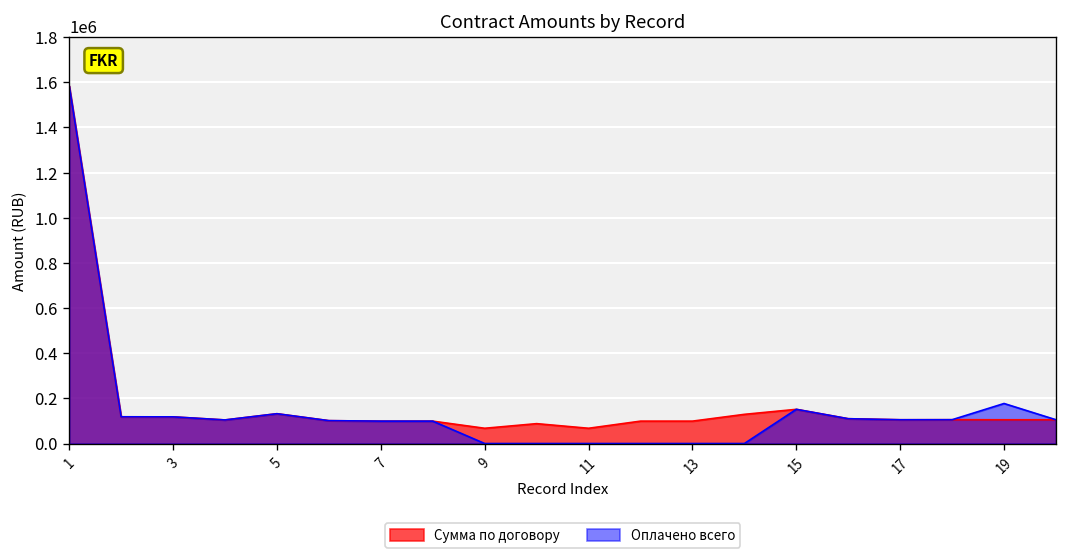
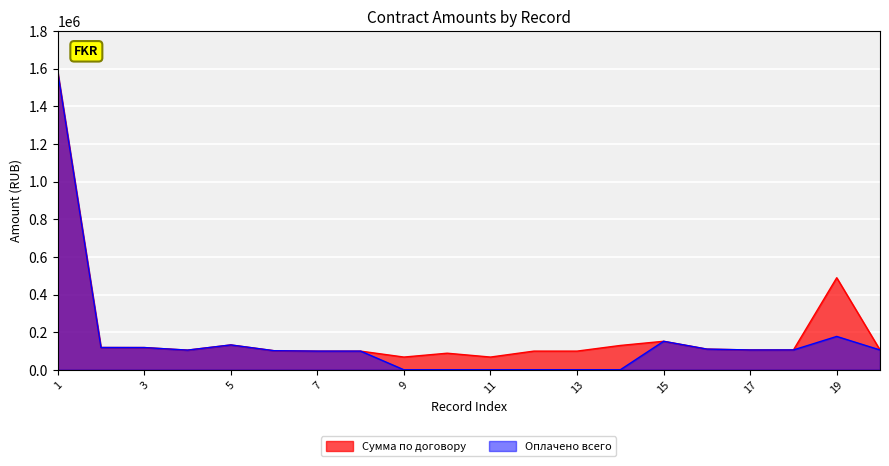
  {
    "Сумма по договору": {
      "9": 70000,
      "11": 70000,
      "13": 100000,
-     "19": 110000
+     "19": 490000
    },
    "Оплачено всего": {
      "9": 0,
      "11": 0,
      "13": 0,
      "19": 180000
    }
  }
